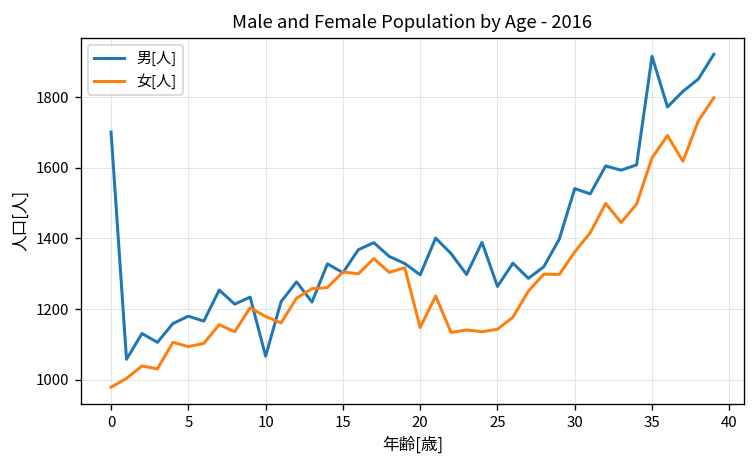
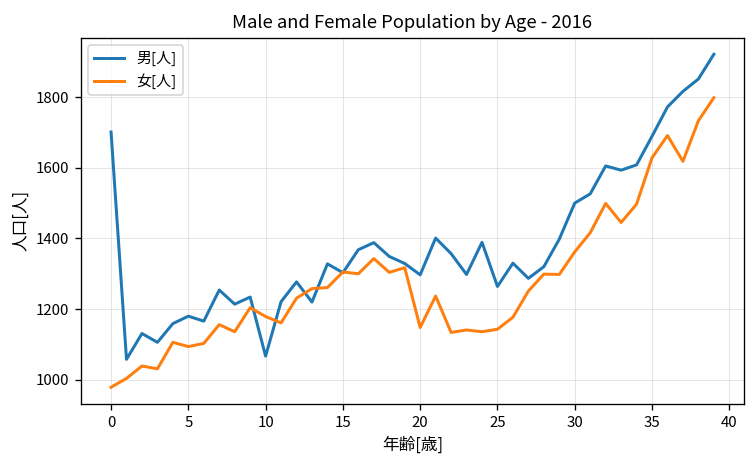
  {
    "男[人]": {
      "0": 1700,
      "5": 1180,
      "10": 1070,
      "20": 1300,
      "25": 1260,
-     "30": 1540,
-     "35": 1920
+     "30": 1500,
+     "35": 1690
    },
    "女[人]": {
      "0": 980,
      "5": 1090,
      "10": 1180,
      "20": 1150,
      "25": 1140,
      "30": 1360,
      "35": 1630
    }
  }
